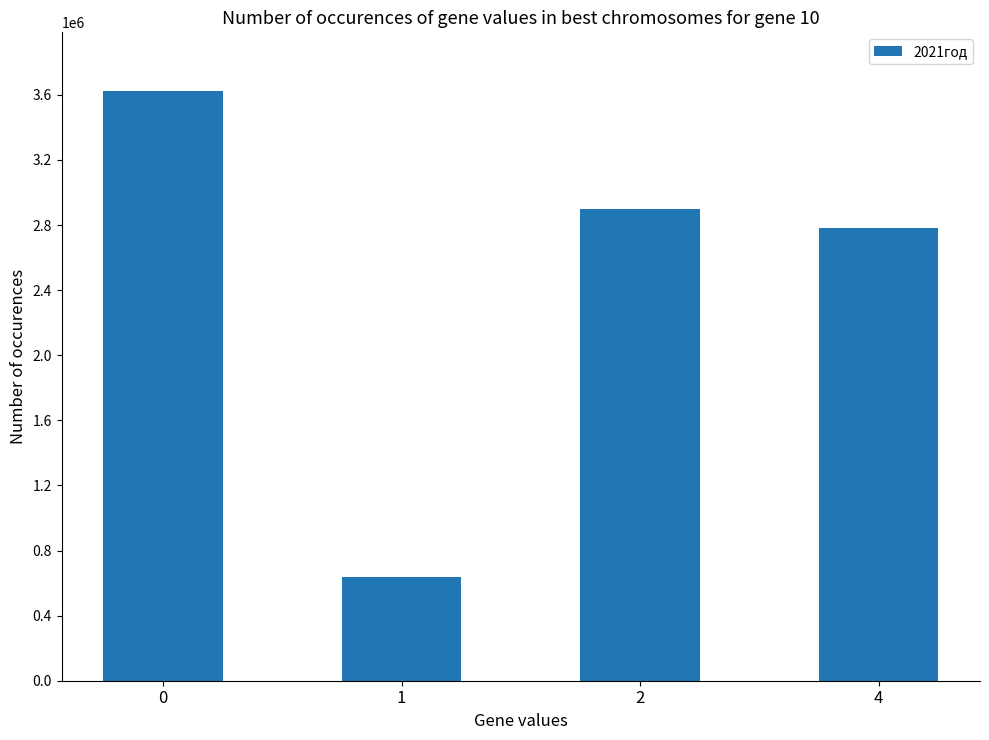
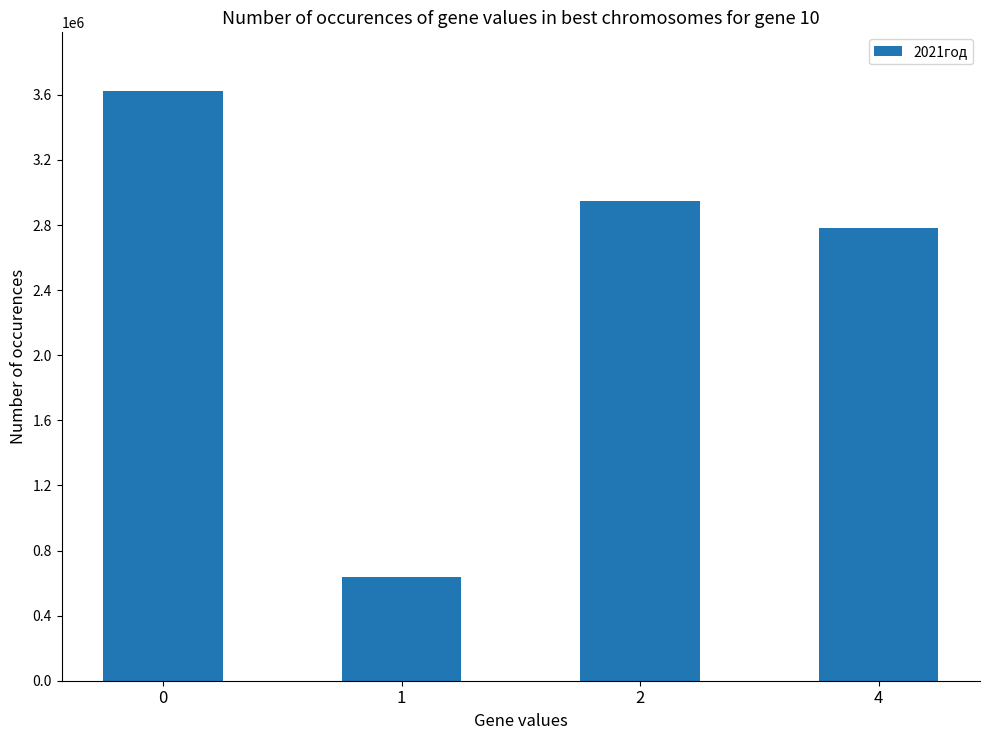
  {
    "0": 3620000,
    "1": 640000,
-   "2": 2900000,
+   "2": 2950000,
    "4": 2780000
  }
